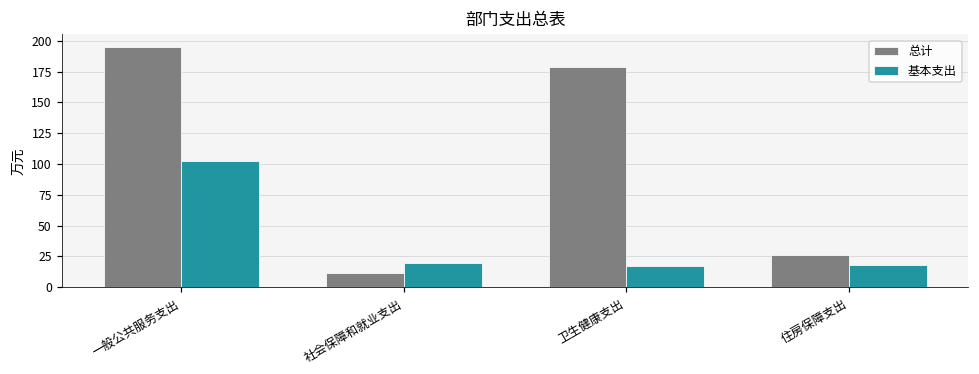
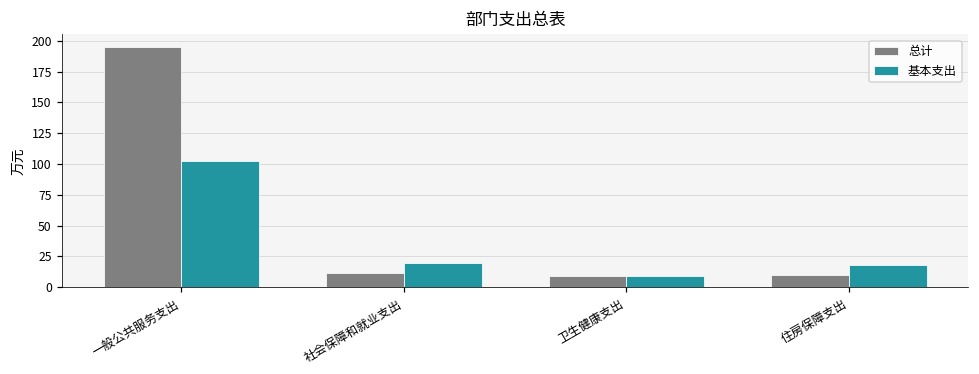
  {
    "总计": {
      "一般公共服务支出": 195,
      "社会保障和就业支出": 11,
-     "卫生健康支出": 179,
-     "住房保障支出": 26
+     "卫生健康支出": 9,
+     "住房保障支出": 10
    },
    "基本支出": {
      "一般公共服务支出": 103,
      "社会保障和就业支出": 19,
-     "卫生健康支出": 17,
+     "卫生健康支出": 9,
      "住房保障支出": 18
    }
  }
